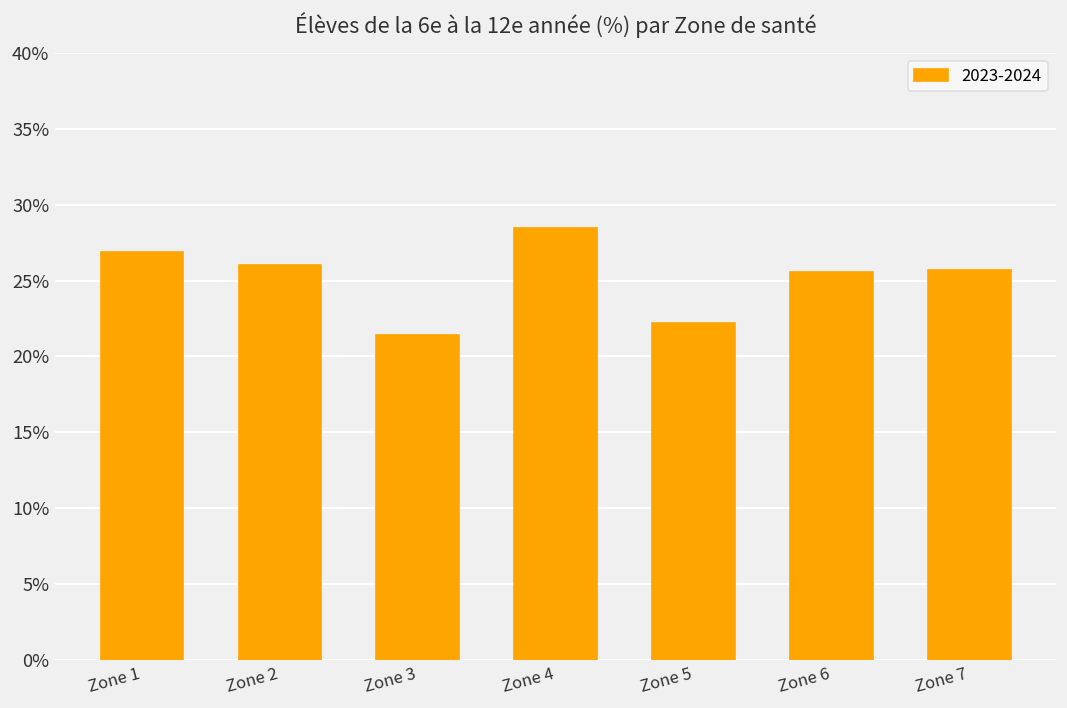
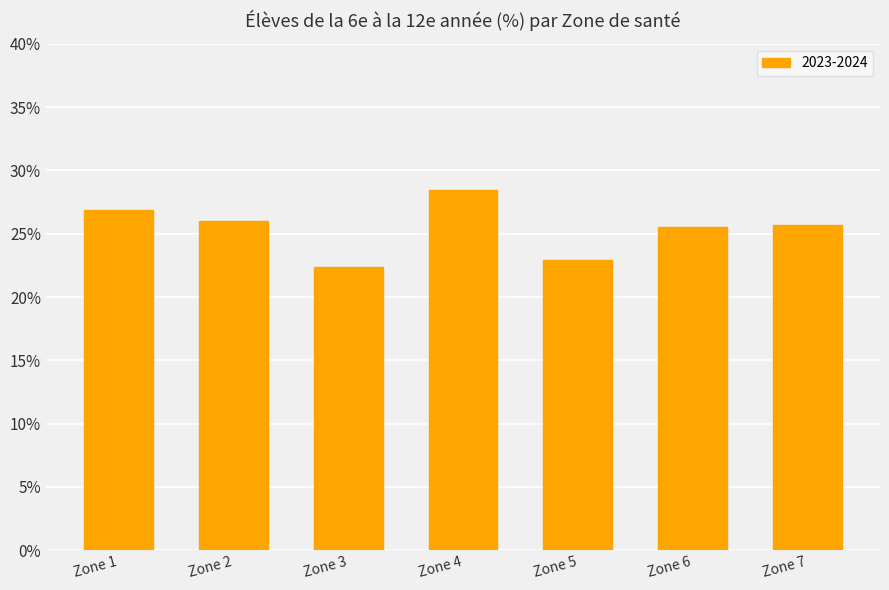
  {
    "Zone 1": "26.9%",
    "Zone 2": "26.0%",
-   "Zone 3": "21.4%",
+   "Zone 3": "22.3%",
    "Zone 4": "28.5%",
-   "Zone 5": "22.2%",
+   "Zone 5": "22.9%",
    "Zone 6": "25.5%",
    "Zone 7": "25.7%"
  }
